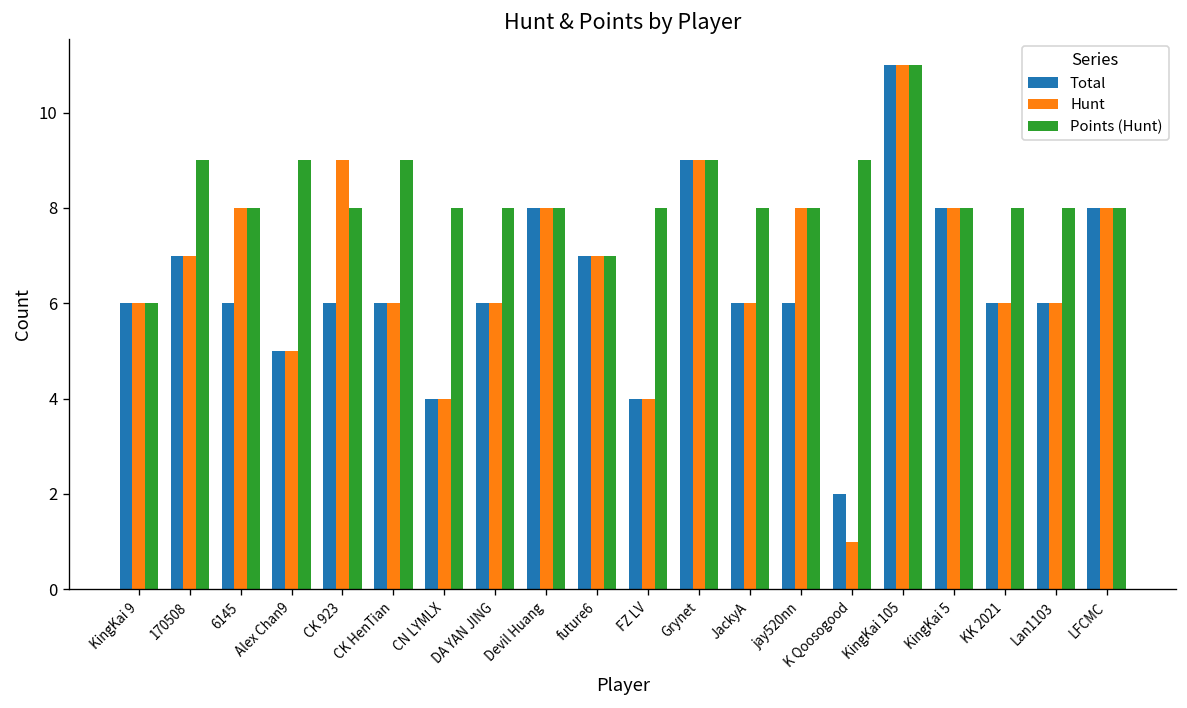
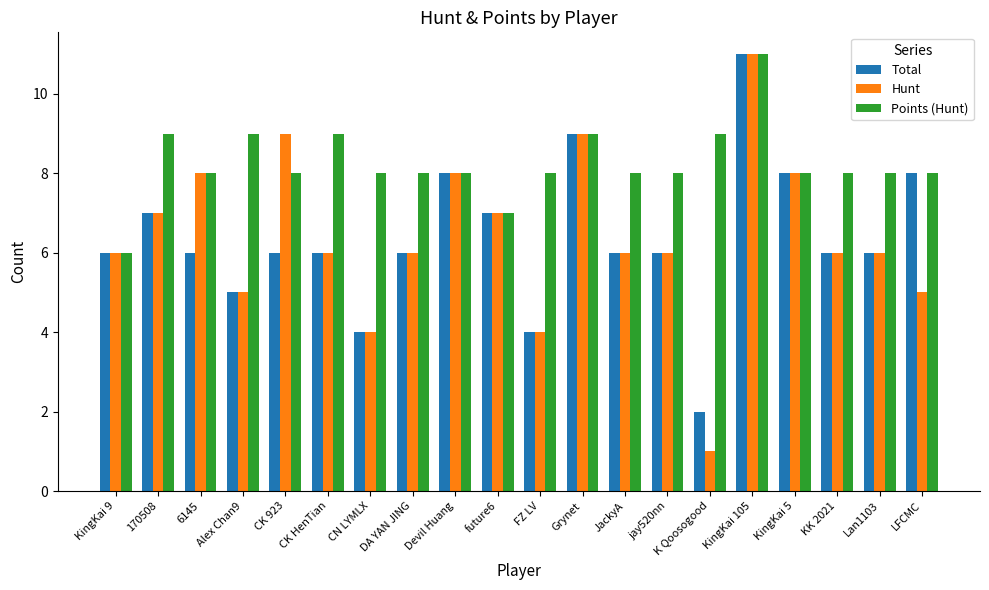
  {
    "Total": {
      "KingKai 9": 6,
      "170508": 7,
      "6145": 6,
      "Alex Chan9": 5,
      "CK 923": 6,
      "CK HenTian": 6,
      "CN LYMLX": 4,
      "DA YAN JING": 6,
      "Devil Huang": 8,
      "future6": 7,
      "FZ LV": 4,
      "Grynet": 9,
      "JackyA": 6,
      "jay520nn": 6,
      "K Qoosogood": 2,
      "KingKai 105": 11,
      "KingKai 5": 8,
      "KK 2021": 6,
      "Lan1103": 6,
      "LFCMC": 8
    },
    "Hunt": {
      "KingKai 9": 6,
      "170508": 7,
      "6145": 8,
      "Alex Chan9": 5,
      "CK 923": 9,
      "CK HenTian": 6,
      "CN LYMLX": 4,
      "DA YAN JING": 6,
      "Devil Huang": 8,
      "future6": 7,
      "FZ LV": 4,
      "Grynet": 9,
      "JackyA": 6,
-     "jay520nn": 8,
+     "jay520nn": 6,
      "K Qoosogood": 1,
      "KingKai 105": 11,
      "KingKai 5": 8,
      "KK 2021": 6,
      "Lan1103": 6,
-     "LFCMC": 8
+     "LFCMC": 5
    },
    "Points (Hunt)": {
      "KingKai 9": 6,
      "170508": 9,
      "6145": 8,
      "Alex Chan9": 9,
      "CK 923": 8,
      "CK HenTian": 9,
      "CN LYMLX": 8,
      "DA YAN JING": 8,
      "Devil Huang": 8,
      "future6": 7,
      "FZ LV": 8,
      "Grynet": 9,
      "JackyA": 8,
      "jay520nn": 8,
      "K Qoosogood": 9,
      "KingKai 105": 11,
      "KingKai 5": 8,
      "KK 2021": 8,
      "Lan1103": 8,
      "LFCMC": 8
    }
  }
